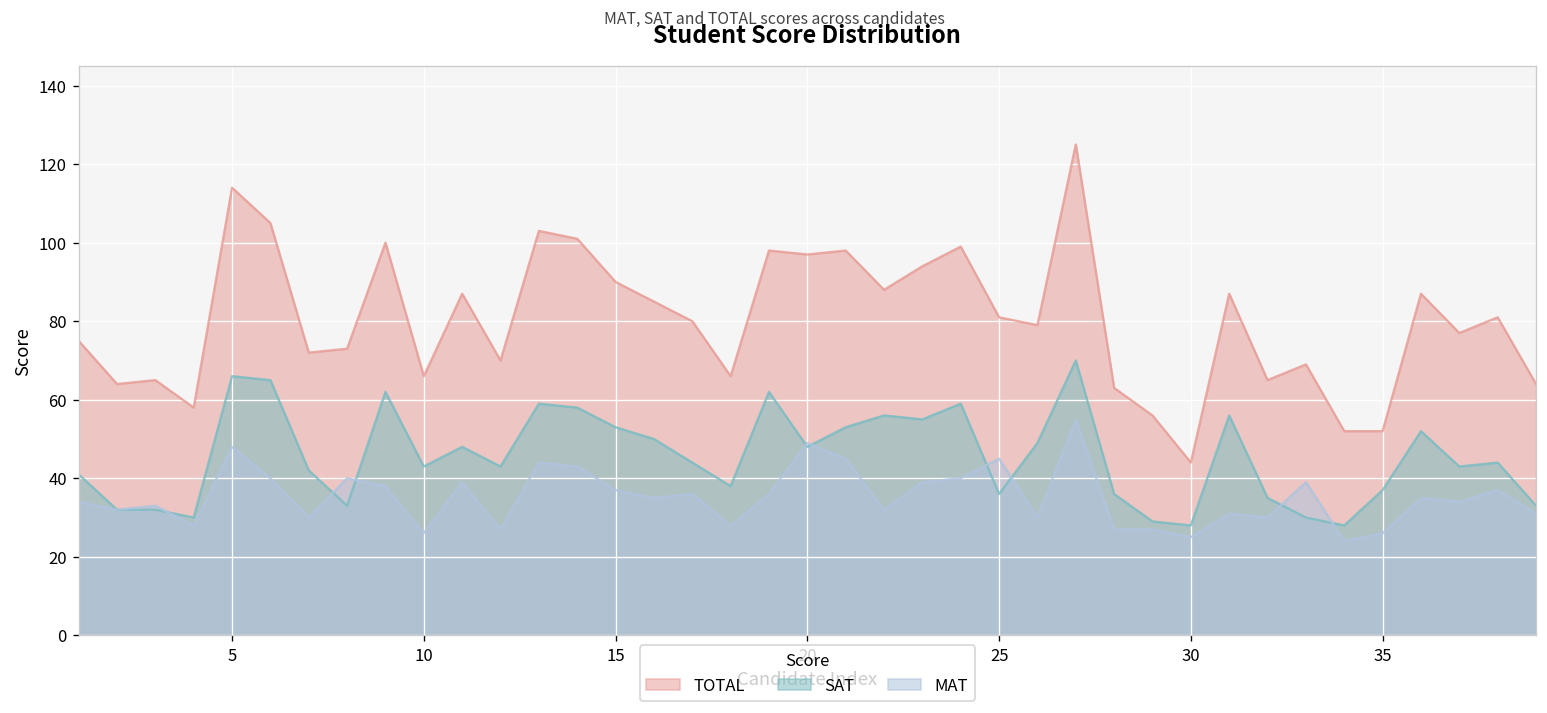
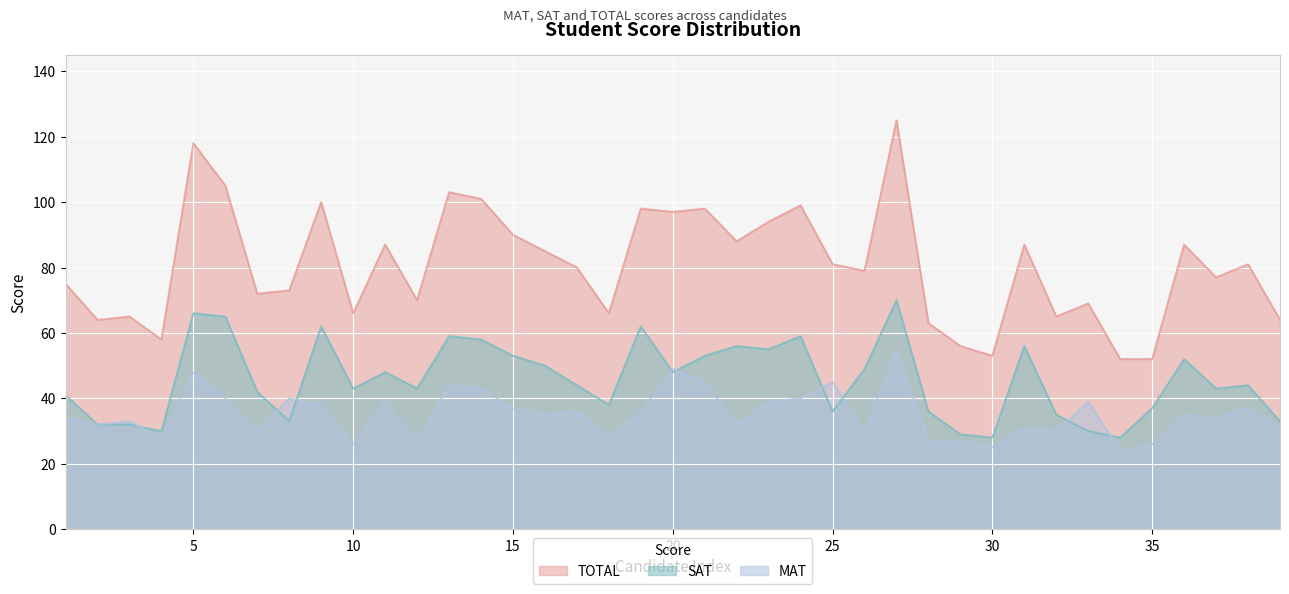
  {
    "TOTAL": {
-     "5": 114,
+     "5": 118,
      "10": 66,
      "15": 90,
      "20": 97,
      "25": 81,
-     "30": 44,
+     "30": 53,
      "35": 52
    }
  }
